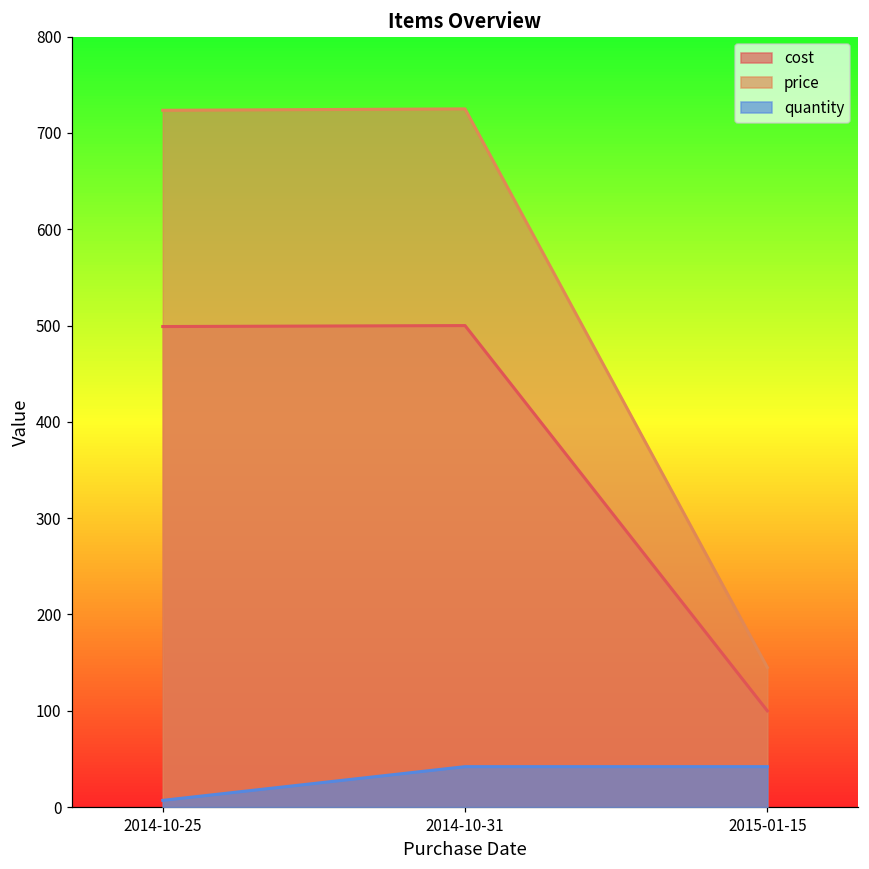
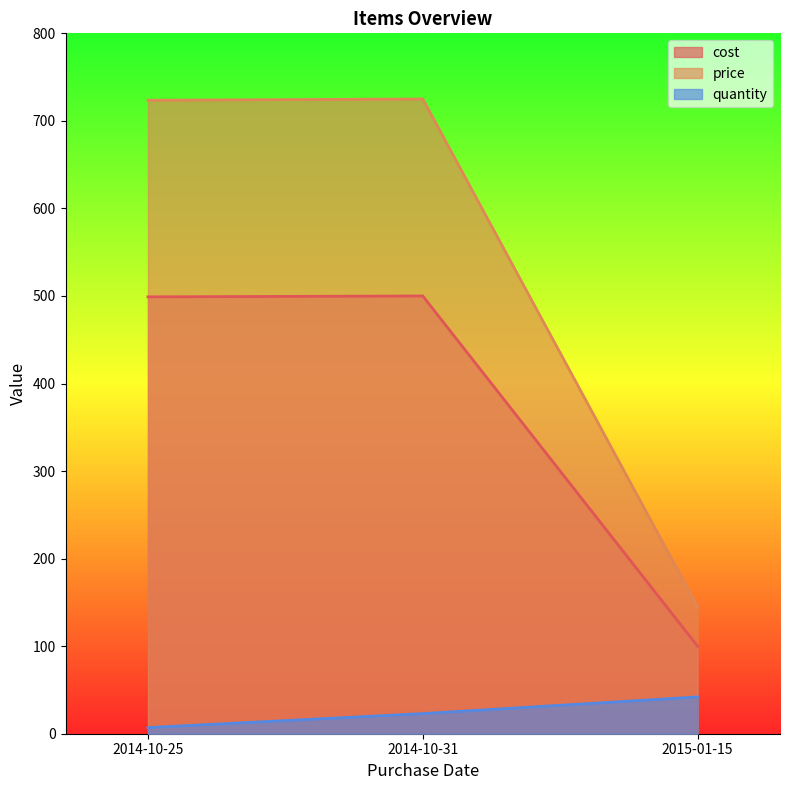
  {
    "quantity": {
      "2014-10-25": 10,
-     "2014-10-31": 40,
+     "2014-10-31": 20,
      "2015-01-15": 40
    }
  }
